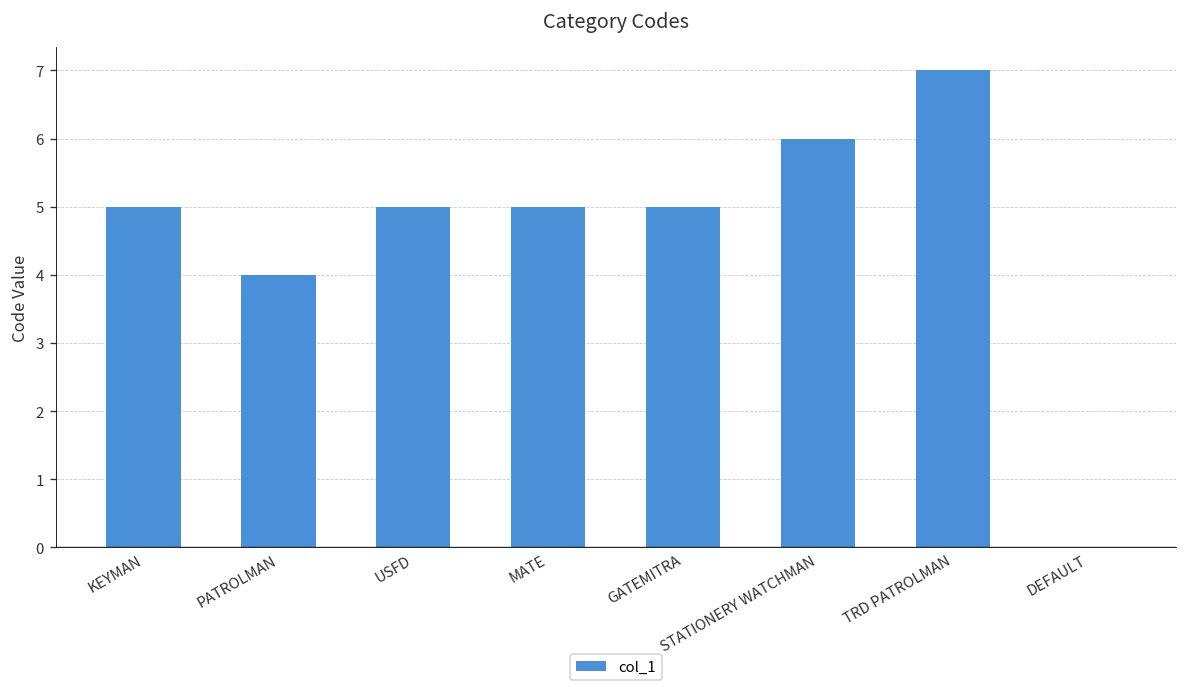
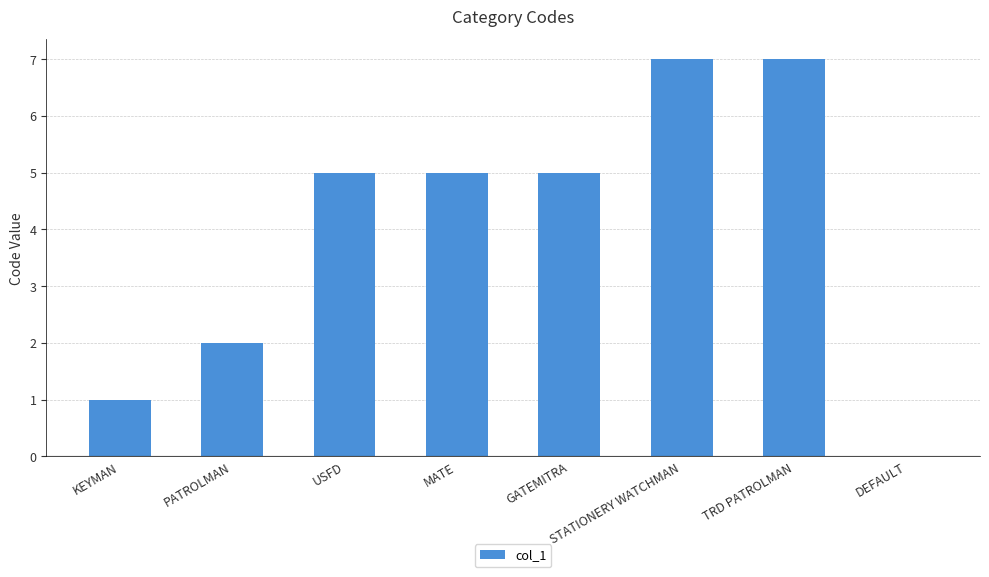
  {
-   "KEYMAN": 5,
-   "PATROLMAN": 4,
+   "KEYMAN": 1,
+   "PATROLMAN": 2,
    "USFD": 5,
    "MATE": 5,
    "GATEMITRA": 5,
-   "STATIONERY WATCHMAN": 6,
+   "STATIONERY WATCHMAN": 7,
    "TRD PATROLMAN": 7,
    "DEFAULT": 0
  }
